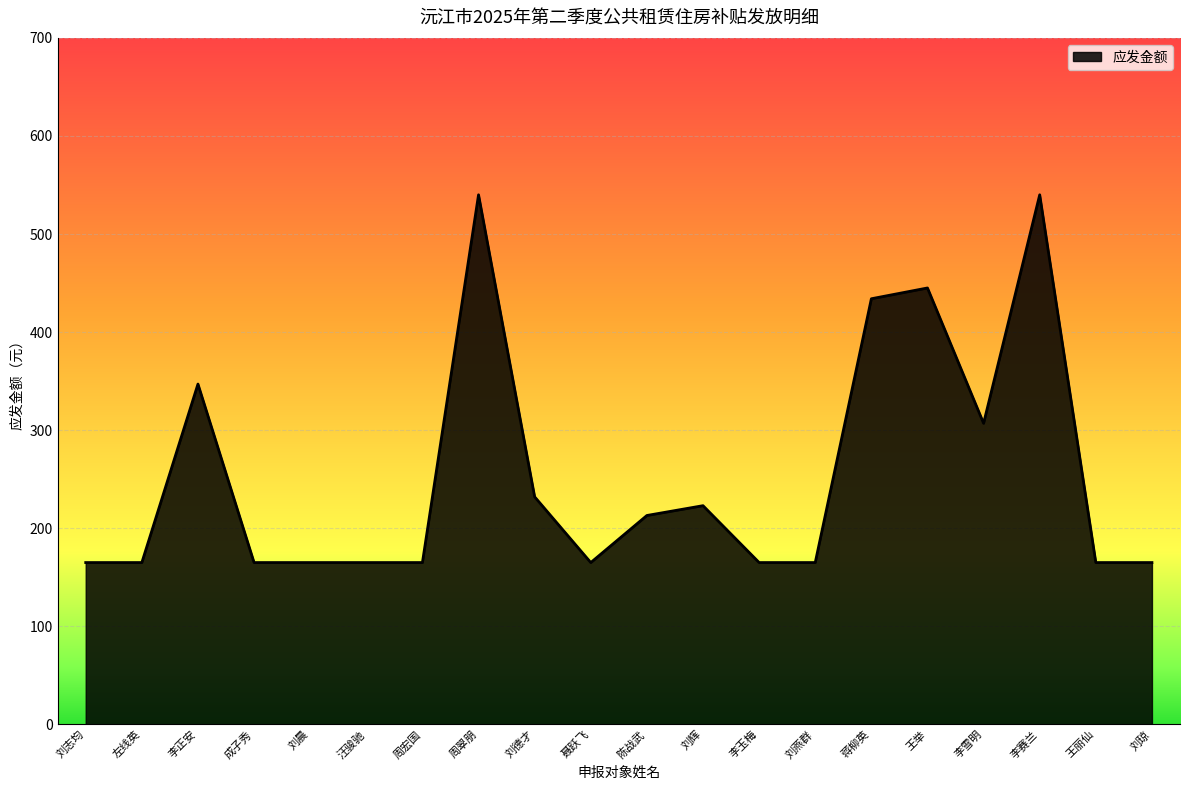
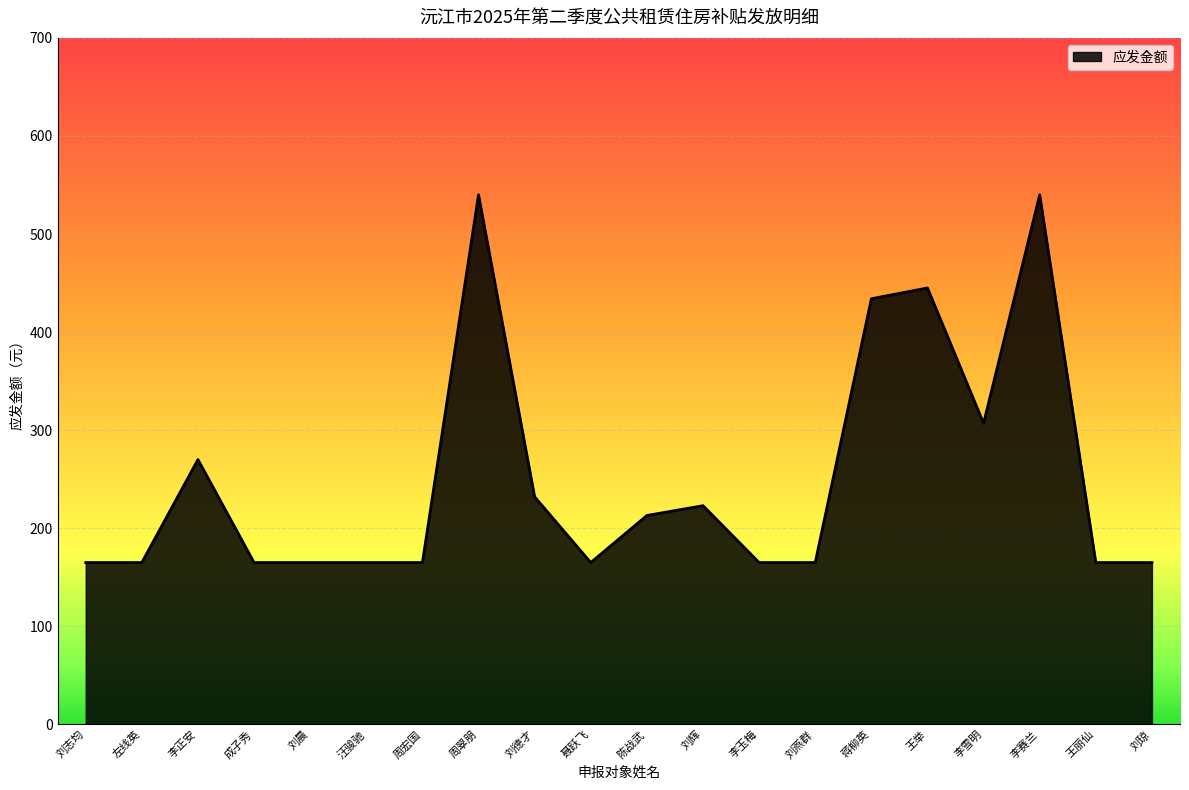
  {
    "刘志均": 170,
    "左线英": 170,
-   "李正安": 350,
+   "李正安": 270,
    "成子秀": 170,
    "刘晨": 170,
    "汪骏驰": 170,
    "周宏国": 170,
    "周翠朋": 540,
    "刘德才": 230,
    "聂跃飞": 170,
    "陈战武": 210,
    "刘辉": 220,
    "李玉梅": 170,
    "刘燕群": 170,
    "蒋柳英": 430,
    "王举": 450,
    "李雪明": 310,
    "李赛兰": 540,
    "王丽仙": 170,
    "刘琼": 170
  }
